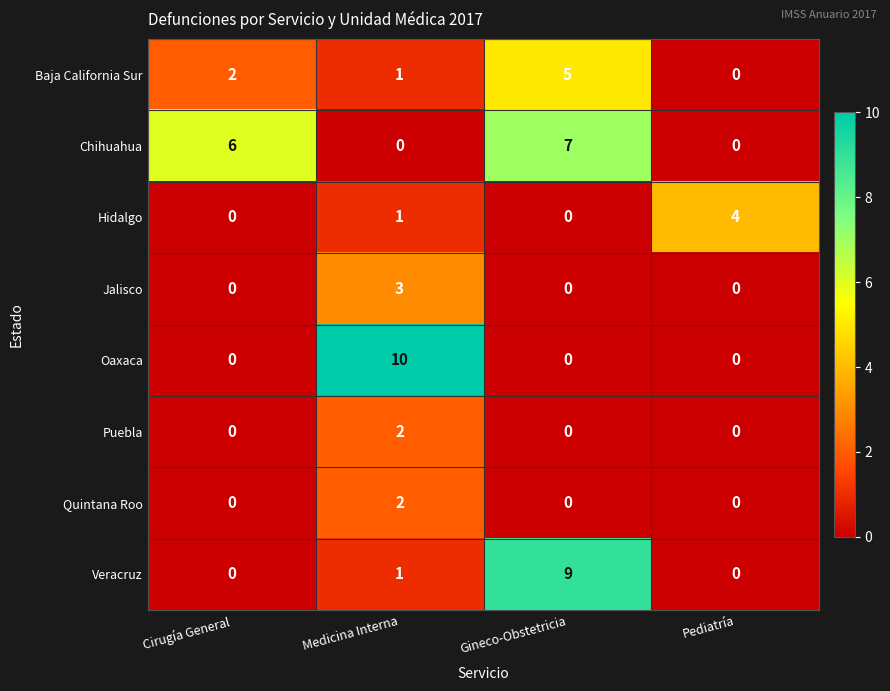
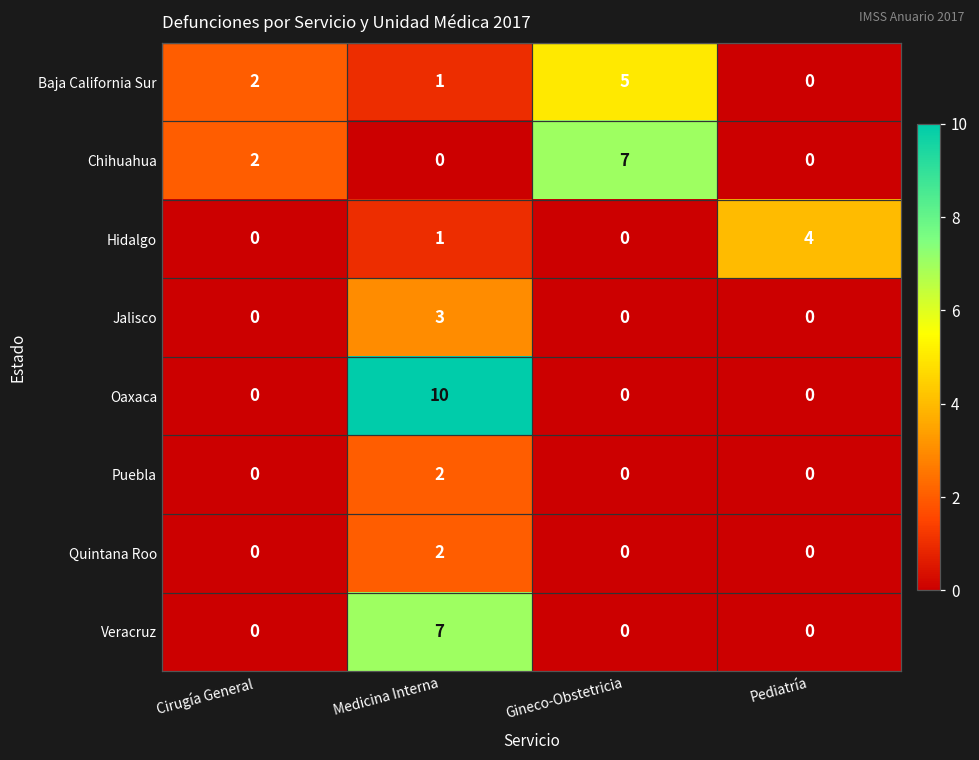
  {
    "Baja California Sur": {
      "Cirugía General": 2,
      "Medicina Interna": 1,
      "Gineco-Obstetricia": 5,
      "Pediatría": 0
    },
    "Chihuahua": {
-     "Cirugía General": 6,
+     "Cirugía General": 2,
      "Medicina Interna": 0,
      "Gineco-Obstetricia": 7,
      "Pediatría": 0
    },
    "Hidalgo": {
      "Cirugía General": 0,
      "Medicina Interna": 1,
      "Gineco-Obstetricia": 0,
      "Pediatría": 4
    },
    "Jalisco": {
      "Cirugía General": 0,
      "Medicina Interna": 3,
      "Gineco-Obstetricia": 0,
      "Pediatría": 0
    },
    "Oaxaca": {
      "Cirugía General": 0,
      "Medicina Interna": 10,
      "Gineco-Obstetricia": 0,
      "Pediatría": 0
    },
    "Puebla": {
      "Cirugía General": 0,
      "Medicina Interna": 2,
      "Gineco-Obstetricia": 0,
      "Pediatría": 0
    },
    "Quintana Roo": {
      "Cirugía General": 0,
      "Medicina Interna": 2,
      "Gineco-Obstetricia": 0,
      "Pediatría": 0
    },
    "Veracruz": {
      "Cirugía General": 0,
-     "Medicina Interna": 1,
-     "Gineco-Obstetricia": 9,
+     "Medicina Interna": 7,
+     "Gineco-Obstetricia": 0,
      "Pediatría": 0
    }
  }
